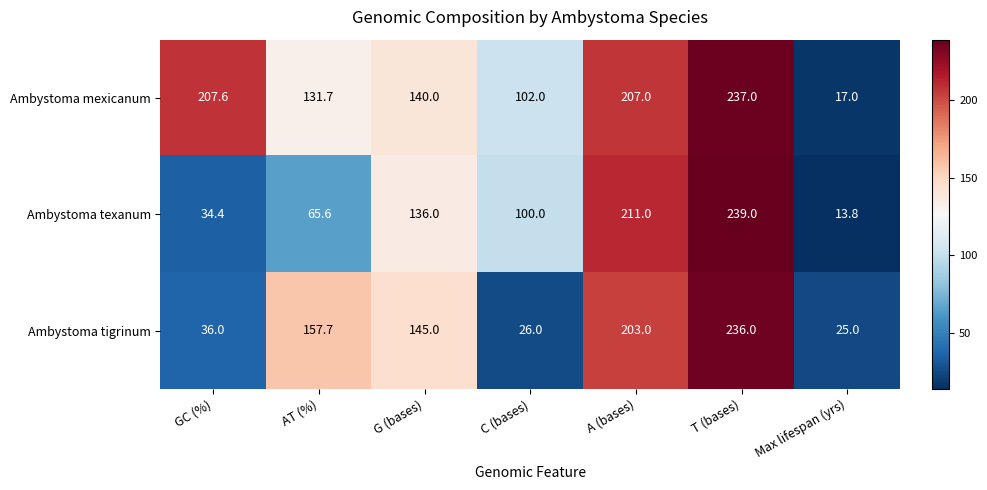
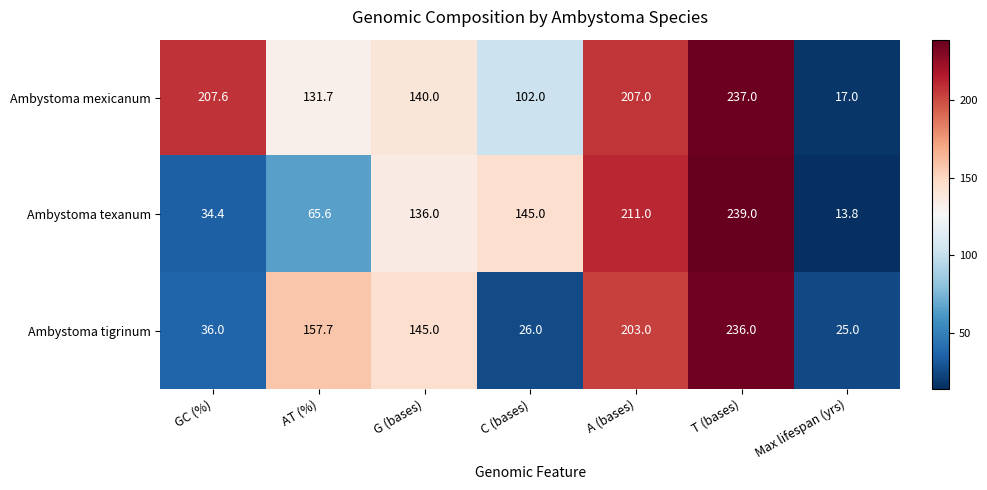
  {
    "Ambystoma mexicanum": {
      "GC (%)": 207.6,
      "AT (%)": 131.7,
      "G (bases)": 140.0,
      "C (bases)": 102.0,
      "A (bases)": 207.0,
      "T (bases)": 237.0,
      "Max lifespan (yrs)": 17.0
    },
    "Ambystoma texanum": {
      "GC (%)": 34.4,
      "AT (%)": 65.6,
      "G (bases)": 136.0,
-     "C (bases)": 100.0,
+     "C (bases)": 145.0,
      "A (bases)": 211.0,
      "T (bases)": 239.0,
      "Max lifespan (yrs)": 13.8
    },
    "Ambystoma tigrinum": {
      "GC (%)": 36.0,
      "AT (%)": 157.7,
      "G (bases)": 145.0,
      "C (bases)": 26.0,
      "A (bases)": 203.0,
      "T (bases)": 236.0,
      "Max lifespan (yrs)": 25.0
    }
  }
